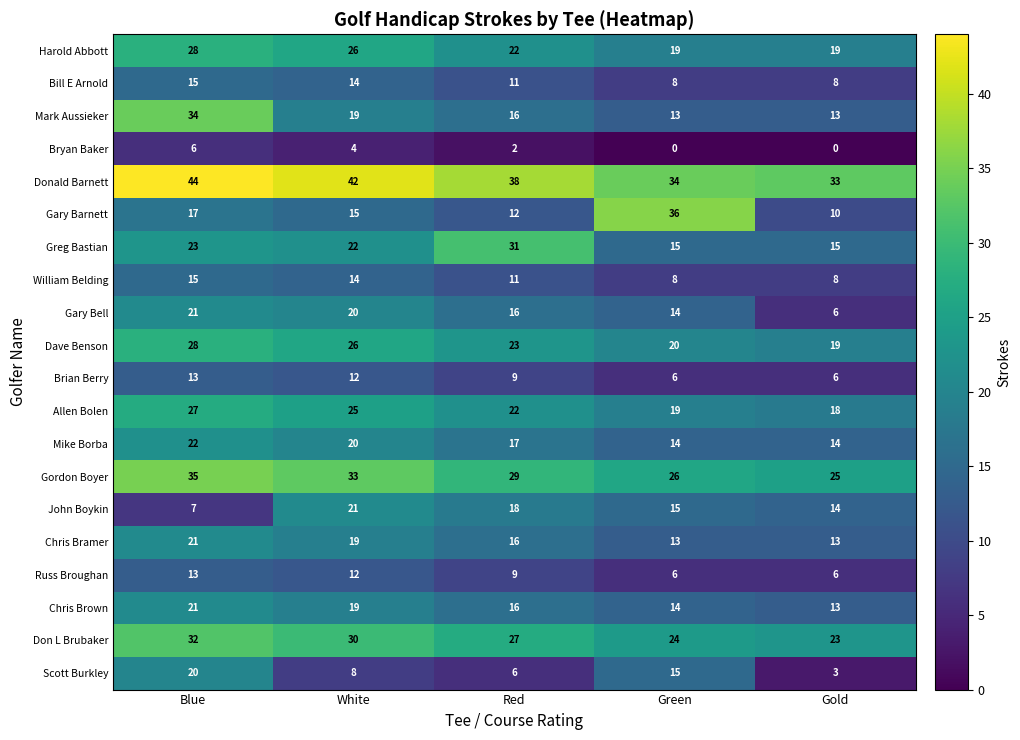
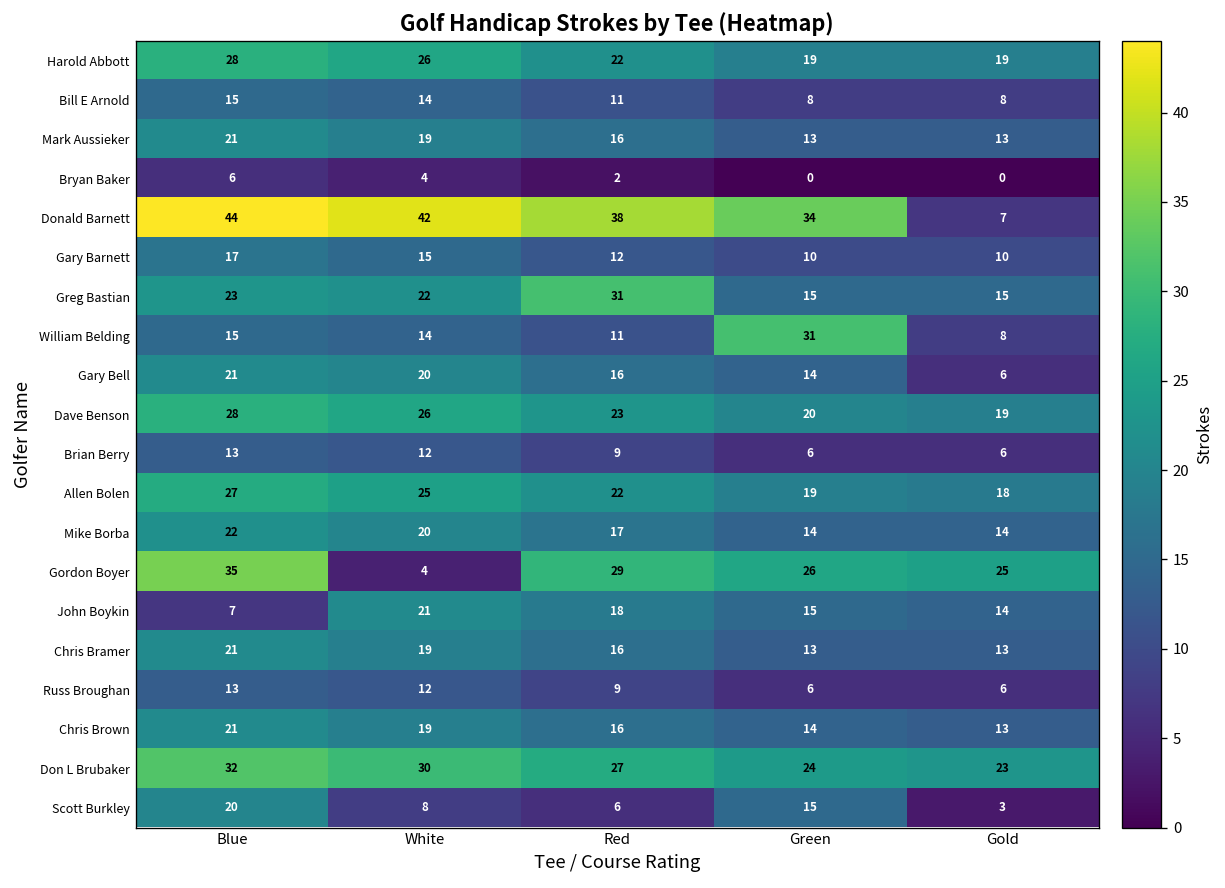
  {
    "Harold Abbott": {
      "Blue": 28,
      "White": 26,
      "Red": 22,
      "Green": 19,
      "Gold": 19
    },
    "Bill E Arnold": {
      "Blue": 15,
      "White": 14,
      "Red": 11,
      "Green": 8,
      "Gold": 8
    },
    "Mark Aussieker": {
-     "Blue": 34,
+     "Blue": 21,
      "White": 19,
      "Red": 16,
      "Green": 13,
      "Gold": 13
    },
    "Bryan Baker": {
      "Blue": 6,
      "White": 4,
      "Red": 2,
      "Green": 0,
      "Gold": 0
    },
    "Donald Barnett": {
      "Blue": 44,
      "White": 42,
      "Red": 38,
      "Green": 34,
-     "Gold": 33
+     "Gold": 7
    },
    "Gary Barnett": {
      "Blue": 17,
      "White": 15,
      "Red": 12,
-     "Green": 36,
+     "Green": 10,
      "Gold": 10
    },
    "Greg Bastian": {
      "Blue": 23,
      "White": 22,
      "Red": 31,
      "Green": 15,
      "Gold": 15
    },
    "William Belding": {
      "Blue": 15,
      "White": 14,
      "Red": 11,
-     "Green": 8,
+     "Green": 31,
      "Gold": 8
    },
    "Gary Bell": {
      "Blue": 21,
      "White": 20,
      "Red": 16,
      "Green": 14,
      "Gold": 6
    },
    "Dave Benson": {
      "Blue": 28,
      "White": 26,
      "Red": 23,
      "Green": 20,
      "Gold": 19
    },
    "Brian Berry": {
      "Blue": 13,
      "White": 12,
      "Red": 9,
      "Green": 6,
      "Gold": 6
    },
    "Allen Bolen": {
      "Blue": 27,
      "White": 25,
      "Red": 22,
      "Green": 19,
      "Gold": 18
    },
    "Mike Borba": {
      "Blue": 22,
      "White": 20,
      "Red": 17,
      "Green": 14,
      "Gold": 14
    },
    "Gordon Boyer": {
      "Blue": 35,
-     "White": 33,
+     "White": 4,
      "Red": 29,
      "Green": 26,
      "Gold": 25
    },
    "John Boykin": {
      "Blue": 7,
      "White": 21,
      "Red": 18,
      "Green": 15,
      "Gold": 14
    },
    "Chris Bramer": {
      "Blue": 21,
      "White": 19,
      "Red": 16,
      "Green": 13,
      "Gold": 13
    },
    "Russ Broughan": {
      "Blue": 13,
      "White": 12,
      "Red": 9,
      "Green": 6,
      "Gold": 6
    },
    "Chris Brown": {
      "Blue": 21,
      "White": 19,
      "Red": 16,
      "Green": 14,
      "Gold": 13
    },
    "Don L Brubaker": {
      "Blue": 32,
      "White": 30,
      "Red": 27,
      "Green": 24,
      "Gold": 23
    },
    "Scott Burkley": {
      "Blue": 20,
      "White": 8,
      "Red": 6,
      "Green": 15,
      "Gold": 3
    }
  }
